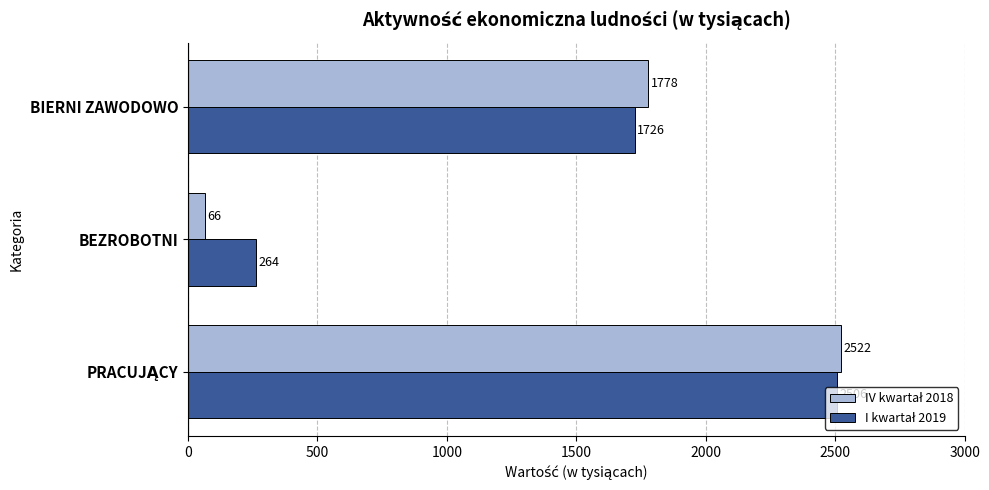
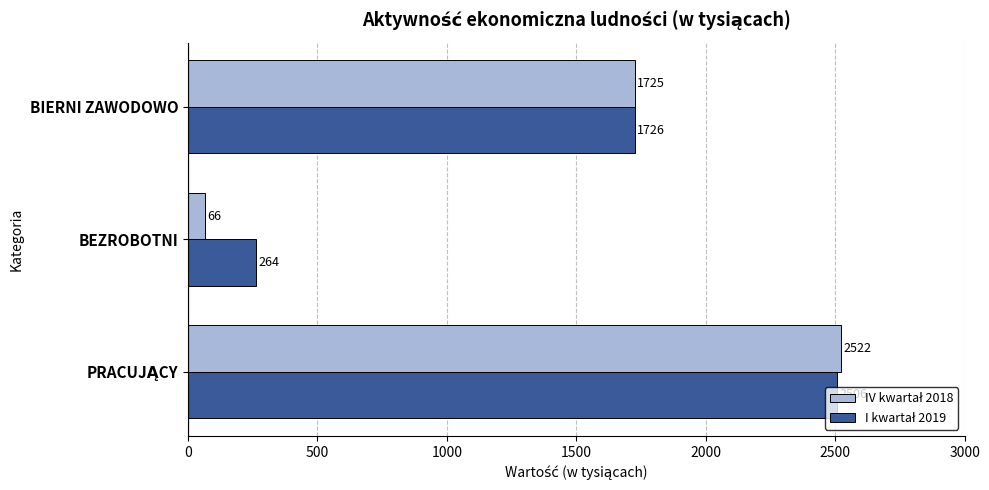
  {
    "IV kwartał 2018": {
-     "BIERNI ZAWODOWO": 1778,
+     "BIERNI ZAWODOWO": 1725,
      "BEZROBOTNI": 66,
      "PRACUJĄCY": 2522
    },
    "I kwartał 2019": {
      "BIERNI ZAWODOWO": 1726,
      "BEZROBOTNI": 264
    }
  }
